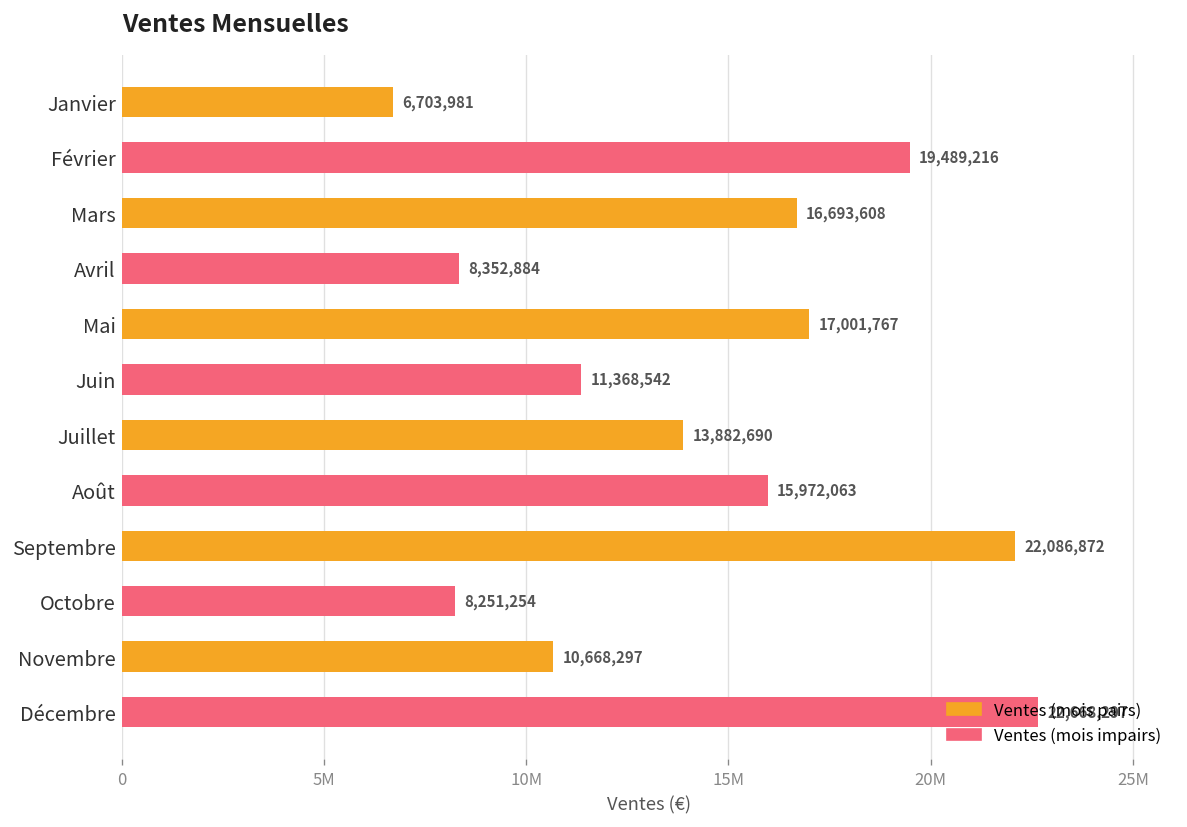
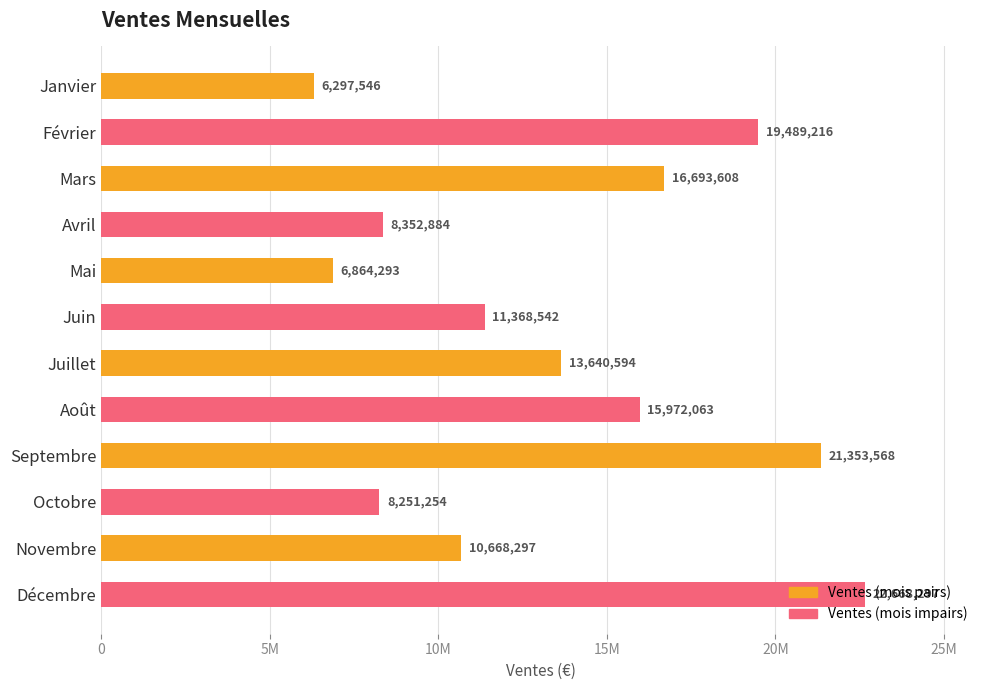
  {
-   "Janvier": "6,703,981",
+   "Janvier": "6,297,546",
    "Février": "19,489,216",
    "Mars": "16,693,608",
    "Avril": "8,352,884",
-   "Mai": "17,001,767",
+   "Mai": "6,864,293",
    "Juin": "11,368,542",
-   "Juillet": "13,882,690",
+   "Juillet": "13,640,594",
    "Août": "15,972,063",
-   "Septembre": "22,086,872",
+   "Septembre": "21,353,568",
    "Octobre": "8,251,254",
    "Novembre": "10,668,297",
    "Décembre": "22,668,297"
  }
